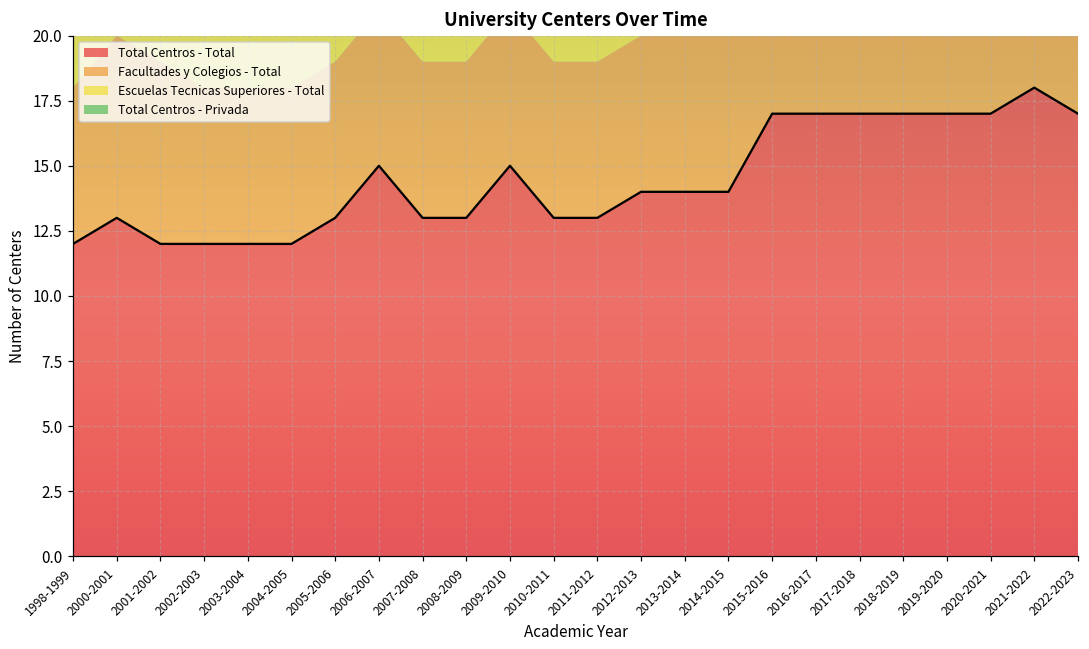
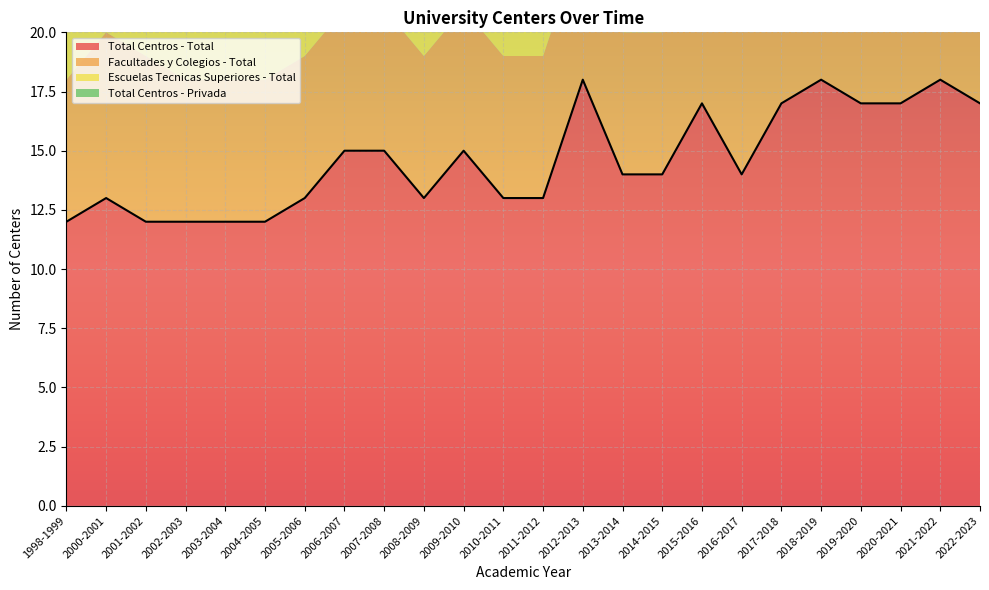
  {
    "Total Centros - Total": {
      "1998-1999": 12,
      "2000-2001": 13,
      "2001-2002": 12,
      "2002-2003": 12,
      "2003-2004": 12,
      "2004-2005": 12,
      "2005-2006": 13,
      "2006-2007": 15,
-     "2007-2008": 13,
+     "2007-2008": 15,
      "2008-2009": 13,
      "2009-2010": 15,
      "2010-2011": 13,
      "2011-2012": 13,
-     "2012-2013": 14,
+     "2012-2013": 18,
      "2013-2014": 14,
      "2014-2015": 14,
      "2015-2016": 17,
-     "2016-2017": 17,
+     "2016-2017": 14,
      "2017-2018": 17,
-     "2018-2019": 17,
+     "2018-2019": 18,
      "2019-2020": 17,
      "2020-2021": 17,
      "2021-2022": 18,
      "2022-2023": 17
    },
    "Facultades y Colegios - Total": {
      "1998-1999": 6,
      "2000-2001": 7,
      "2005-2006": 6,
      "2008-2009": 6,
      "2010-2011": 6,
      "2011-2012": 6,
      "2013-2014": 6,
      "2014-2015": 6
    },
    "Escuelas Tecnicas Superiores - Total": {
      "1998-1999": 2
    }
  }
